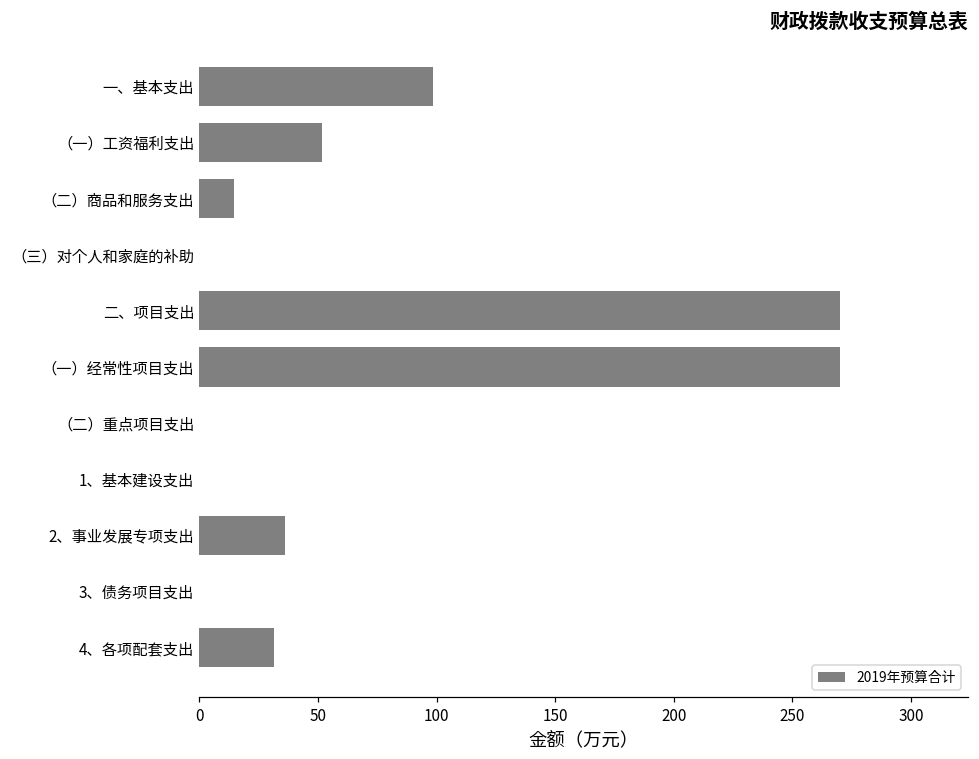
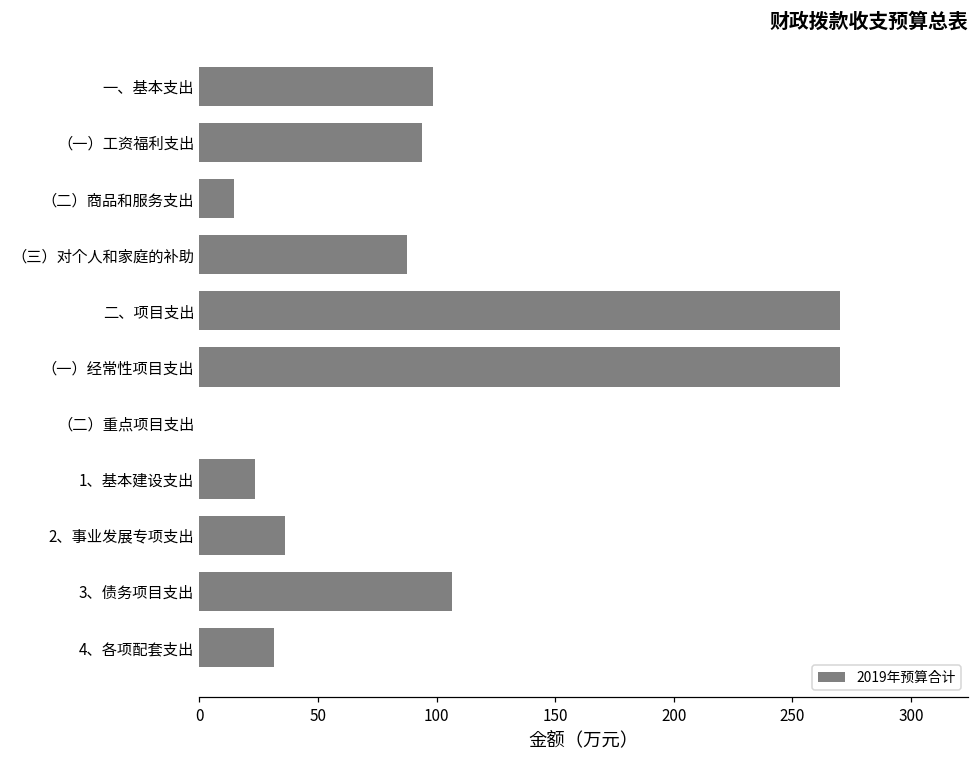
  {
    "一、基本支出": 99,
-   "（一）工资福利支出": 52,
+   "（一）工资福利支出": 94,
    "（二）商品和服务支出": 14,
-   "（三）对个人和家庭的补助": 0,
+   "（三）对个人和家庭的补助": 87,
    "二、项目支出": 270,
    "（一）经常性项目支出": 270,
    "（二）重点项目支出": 0,
-   "1、基本建设支出": 0,
+   "1、基本建设支出": 24,
    "2、事业发展专项支出": 36,
-   "3、债务项目支出": 0,
+   "3、债务项目支出": 106,
    "4、各项配套支出": 31
  }
